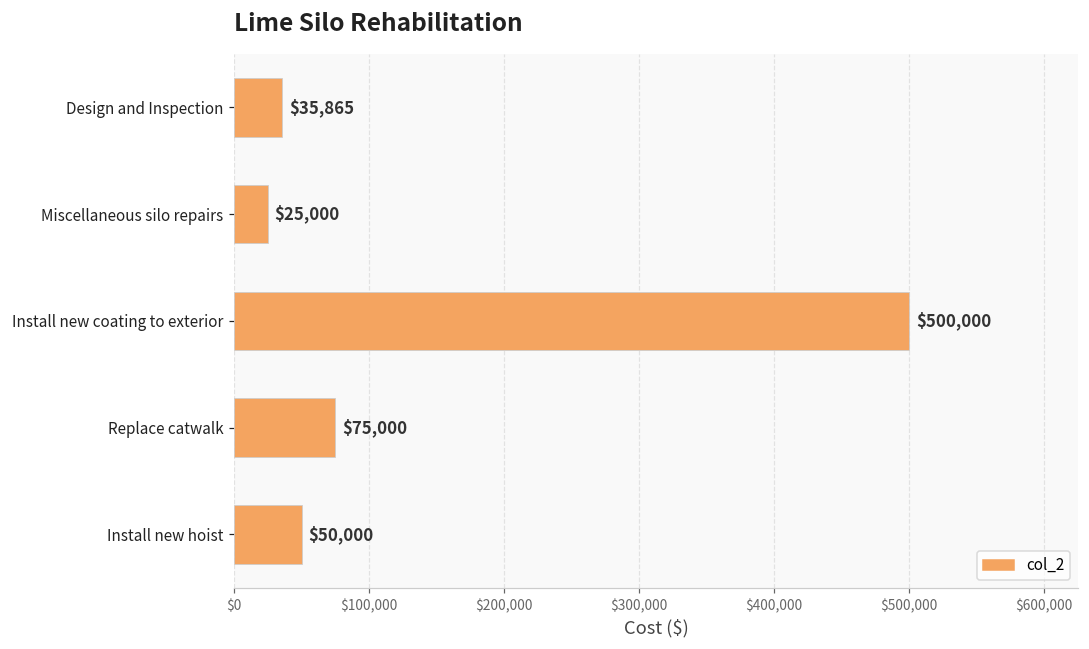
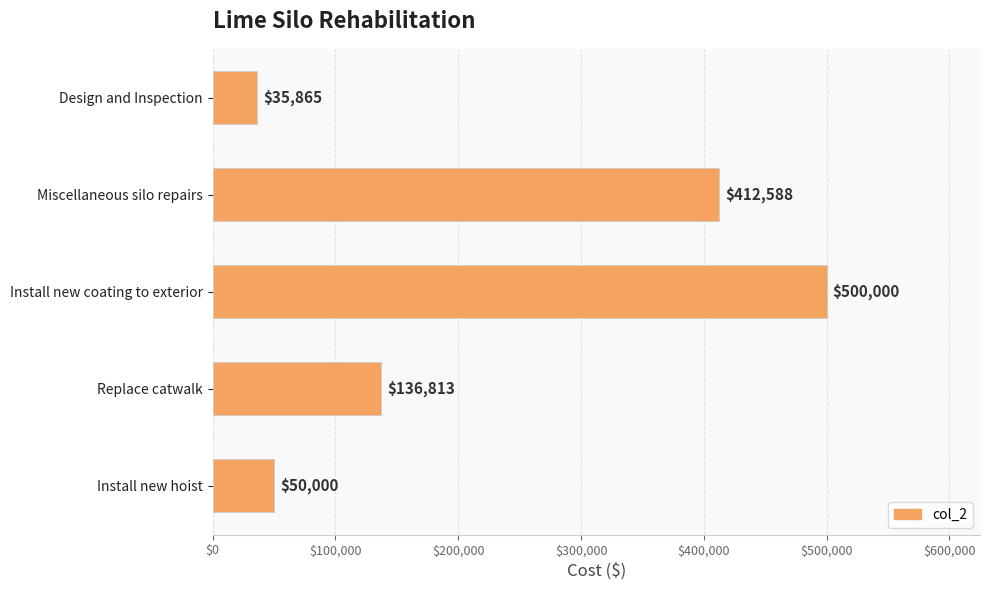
  {
    "Design and Inspection": "$35,865",
-   "Miscellaneous silo repairs": "$25,000",
+   "Miscellaneous silo repairs": "$412,588",
    "Install new coating to exterior": "$500,000",
-   "Replace catwalk": "$75,000",
+   "Replace catwalk": "$136,813",
    "Install new hoist": "$50,000"
  }
